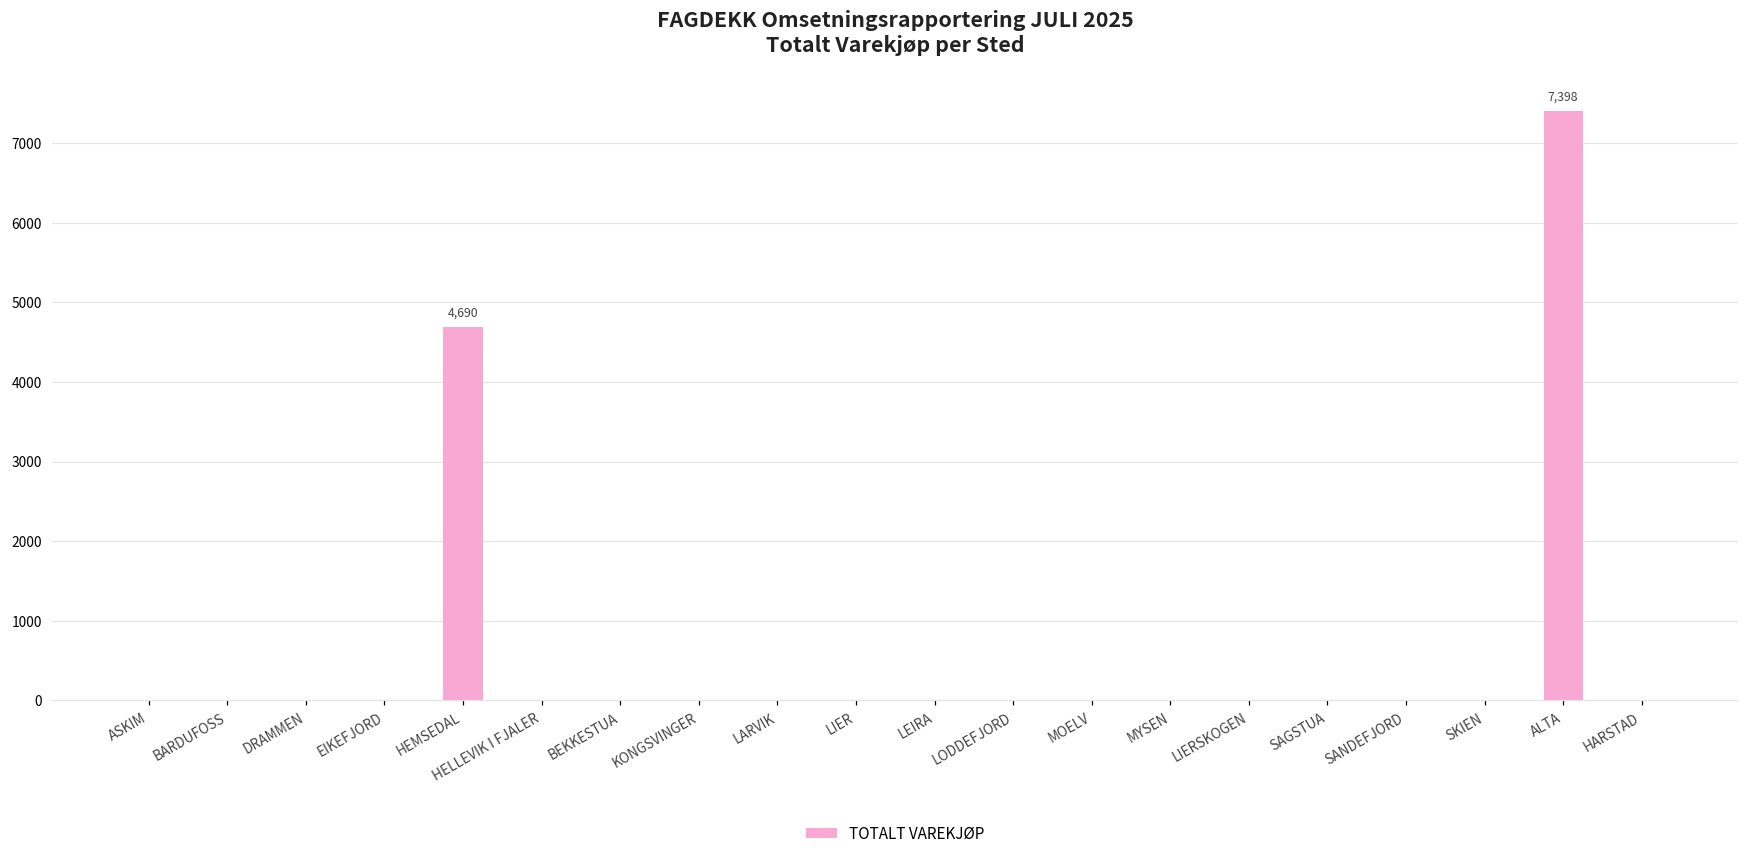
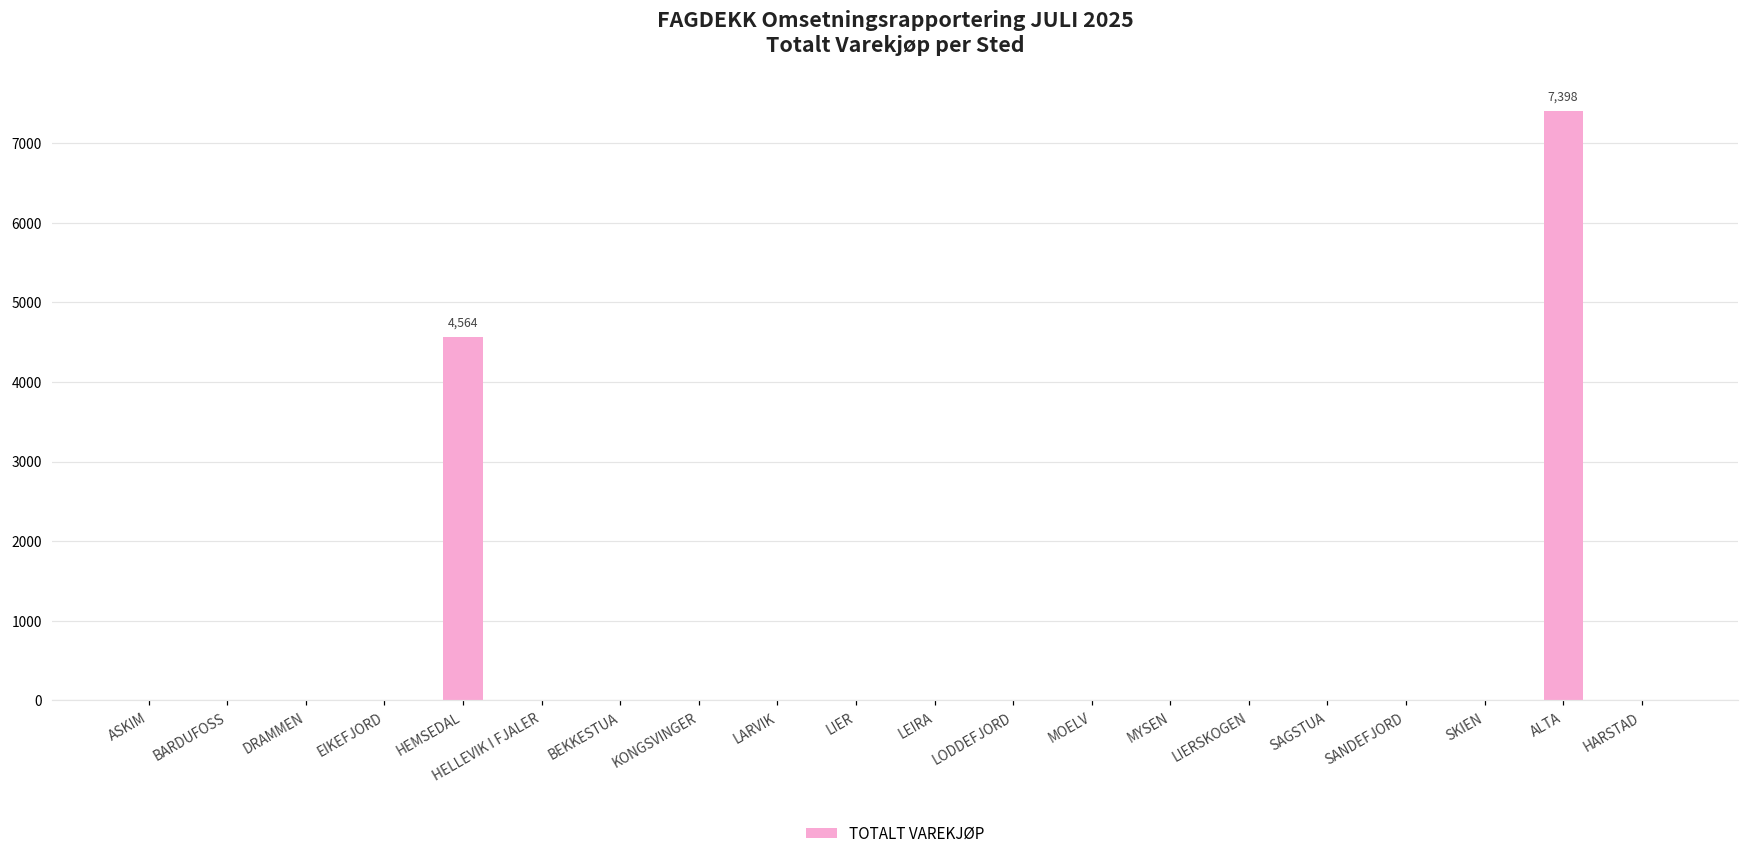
  {
-   "HEMSEDAL": "4,690",
+   "HEMSEDAL": "4,564",
    "ALTA": "7,398"
  }
